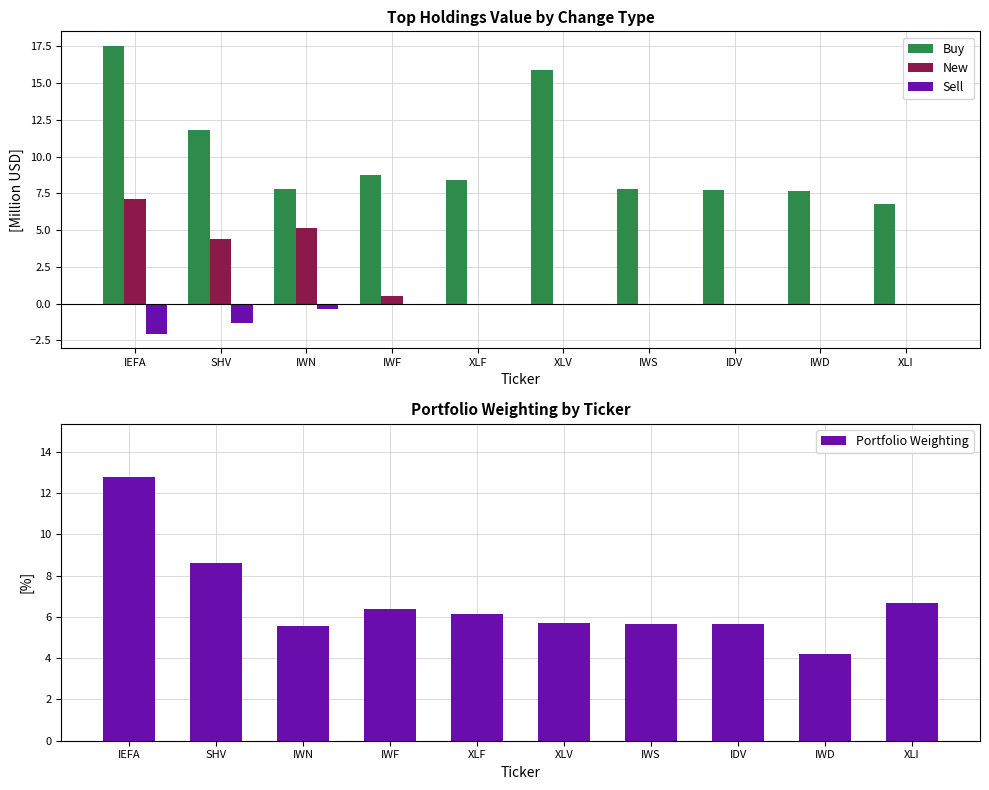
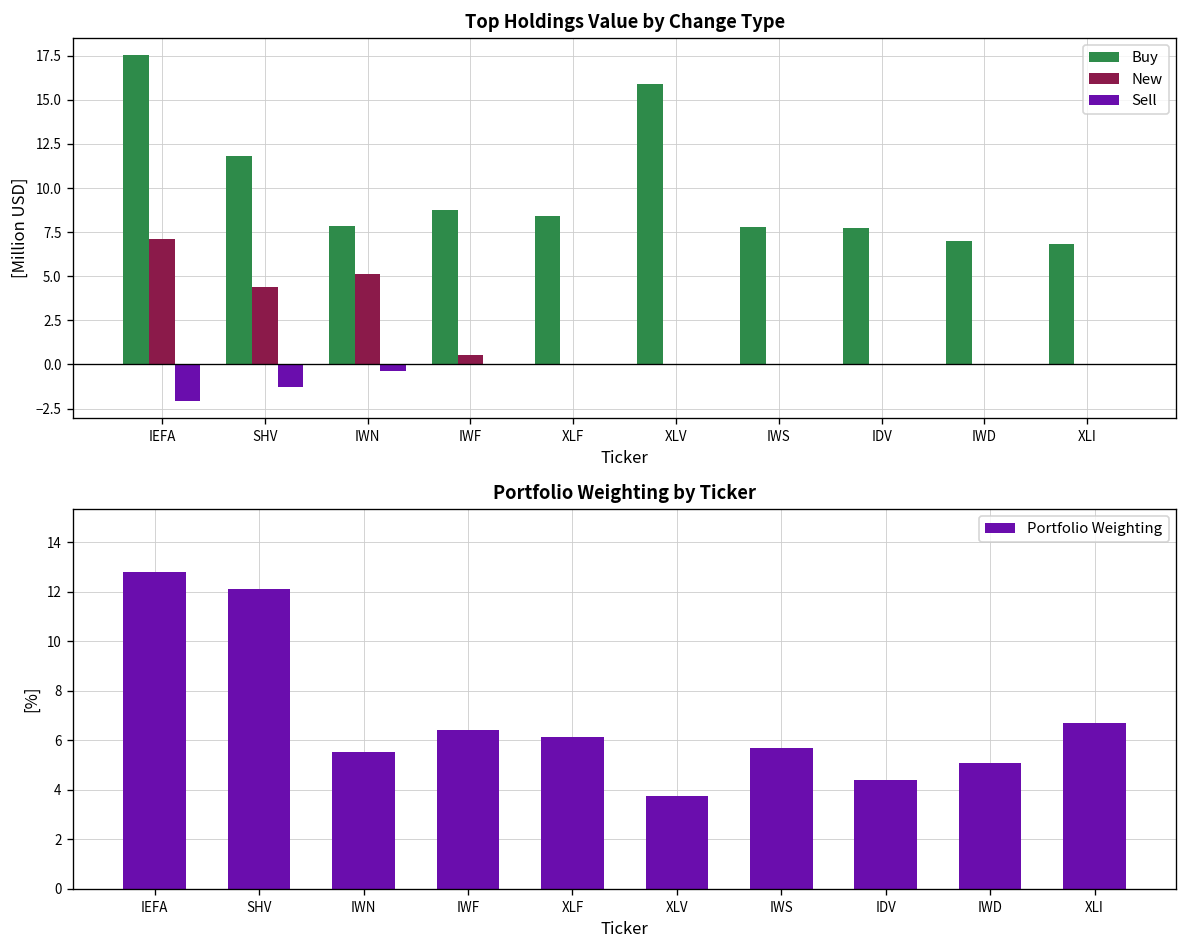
  {
    "Top Holdings Value by Change Type": {
      "Buy": {
        "IEFA": 17.5,
        "SHV": 11.8,
        "IWN": 7.8,
        "IWF": 8.8,
        "XLF": 8.4,
        "XLV": 15.9,
        "IWS": 7.8,
        "IDV": 7.8,
-       "IWD": 7.7,
+       "IWD": 7.0,
        "XLI": 6.8
      },
      "New": {
        "IEFA": 7.1,
        "SHV": 4.4,
        "IWN": 5.1,
        "IWF": 0.5,
        "XLF": 0.0,
        "XLV": 0.0,
        "IWS": 0.0,
        "IDV": 0.0,
        "IWD": 0.0,
        "XLI": 0.0
      },
      "Sell": {
        "IEFA": -2.0,
        "SHV": -1.3,
        "IWN": -0.4,
        "IWF": 0.0,
        "XLF": 0.0,
        "XLV": 0.0,
        "IWS": 0.0,
        "IDV": 0.0,
        "IWD": 0.0,
        "XLI": 0.0
      }
    },
    "Portfolio Weighting by Ticker": {
      "IEFA": 12.8,
-     "SHV": 8.6,
+     "SHV": 12.1,
      "IWN": 5.5,
      "IWF": 6.4,
      "XLF": 6.1,
-     "XLV": 5.7,
+     "XLV": 3.7,
      "IWS": 5.7,
-     "IDV": 5.7,
-     "IWD": 4.2,
+     "IDV": 4.4,
+     "IWD": 5.1,
      "XLI": 6.7
    }
  }
